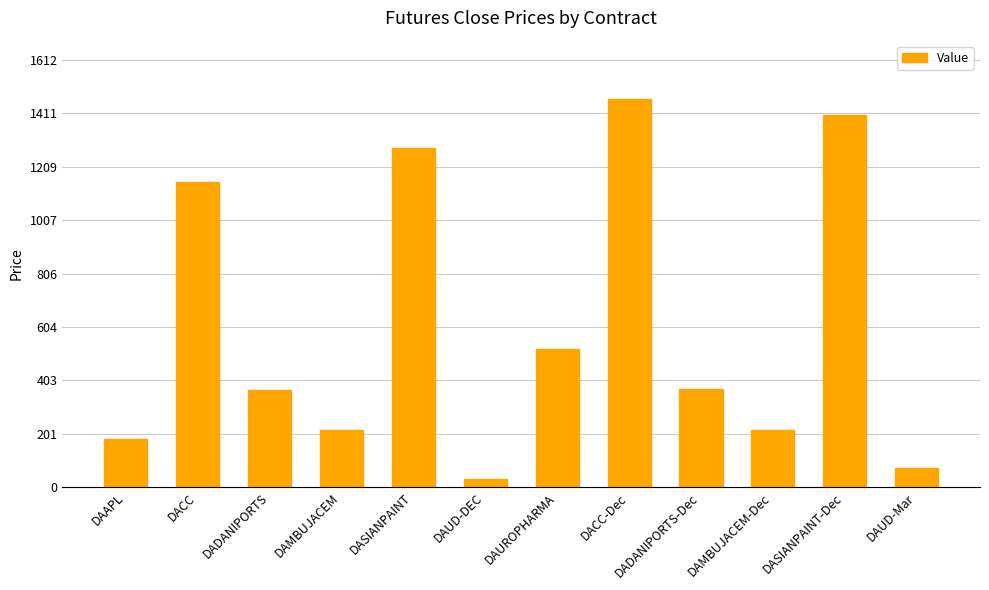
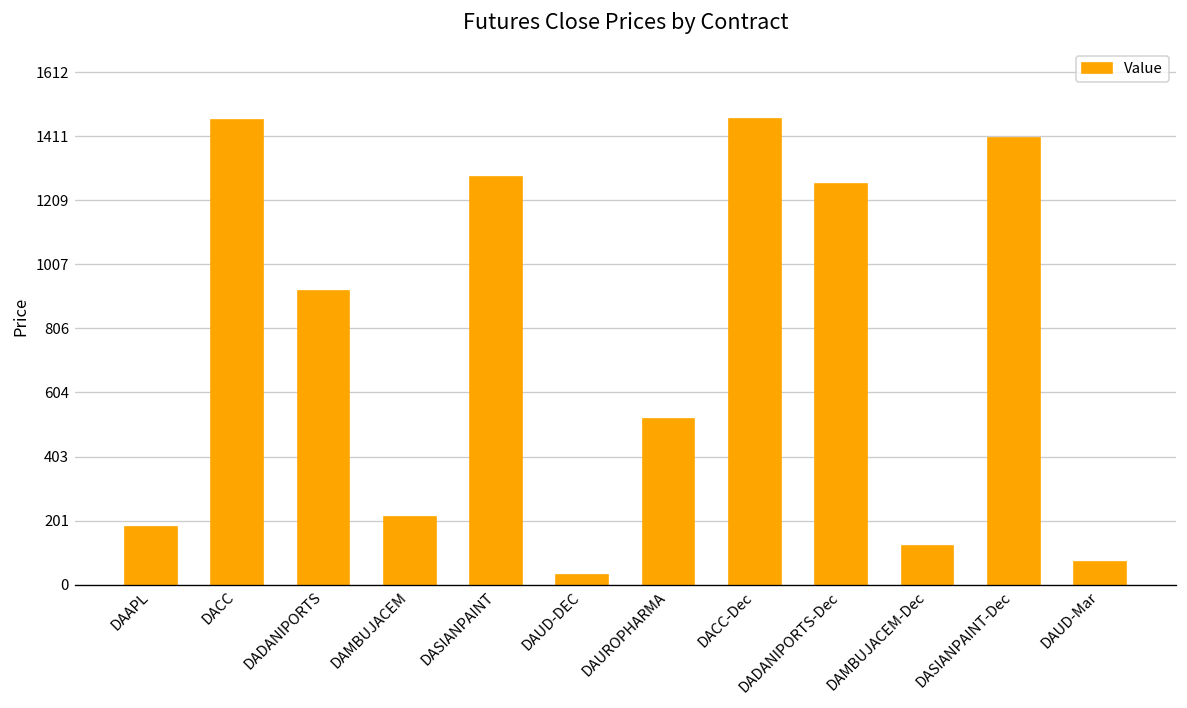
  {
    "DAAPL": 180,
-   "DACC": 1150,
-   "DADANIPORTS": 370,
+   "DACC": 1460,
+   "DADANIPORTS": 920,
    "DAMBUJACEM": 210,
    "DASIANPAINT": 1280,
    "DAUD-DEC": 30,
    "DAUROPHARMA": 520,
    "DACC-Dec": 1470,
-   "DADANIPORTS-Dec": 370,
-   "DAMBUJACEM-Dec": 220,
+   "DADANIPORTS-Dec": 1260,
+   "DAMBUJACEM-Dec": 120,
    "DASIANPAINT-Dec": 1410,
    "DAUD-Mar": 70
  }
